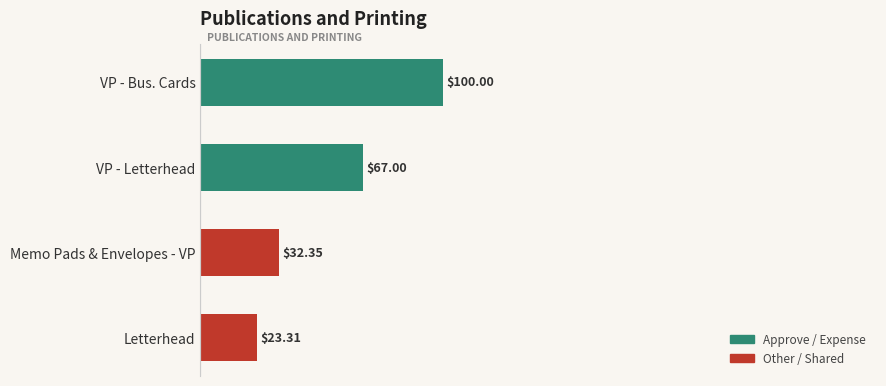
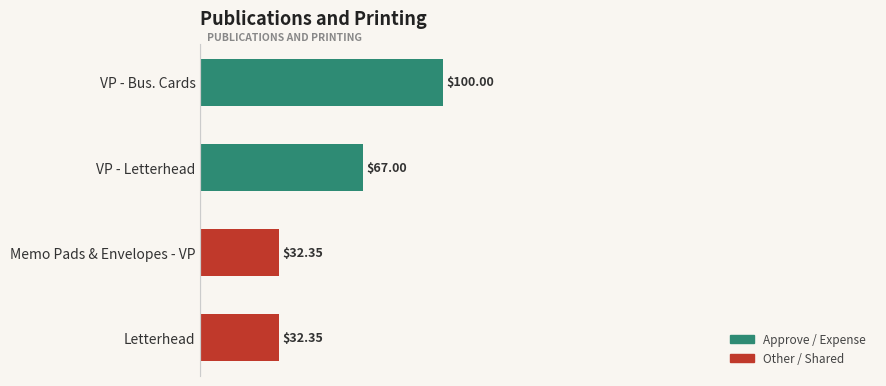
  {
    "VP - Bus. Cards": "$100.00",
    "VP - Letterhead": "$67.00",
    "Memo Pads & Envelopes - VP": "$32.35",
-   "Letterhead": "$23.31"
+   "Letterhead": "$32.35"
  }
